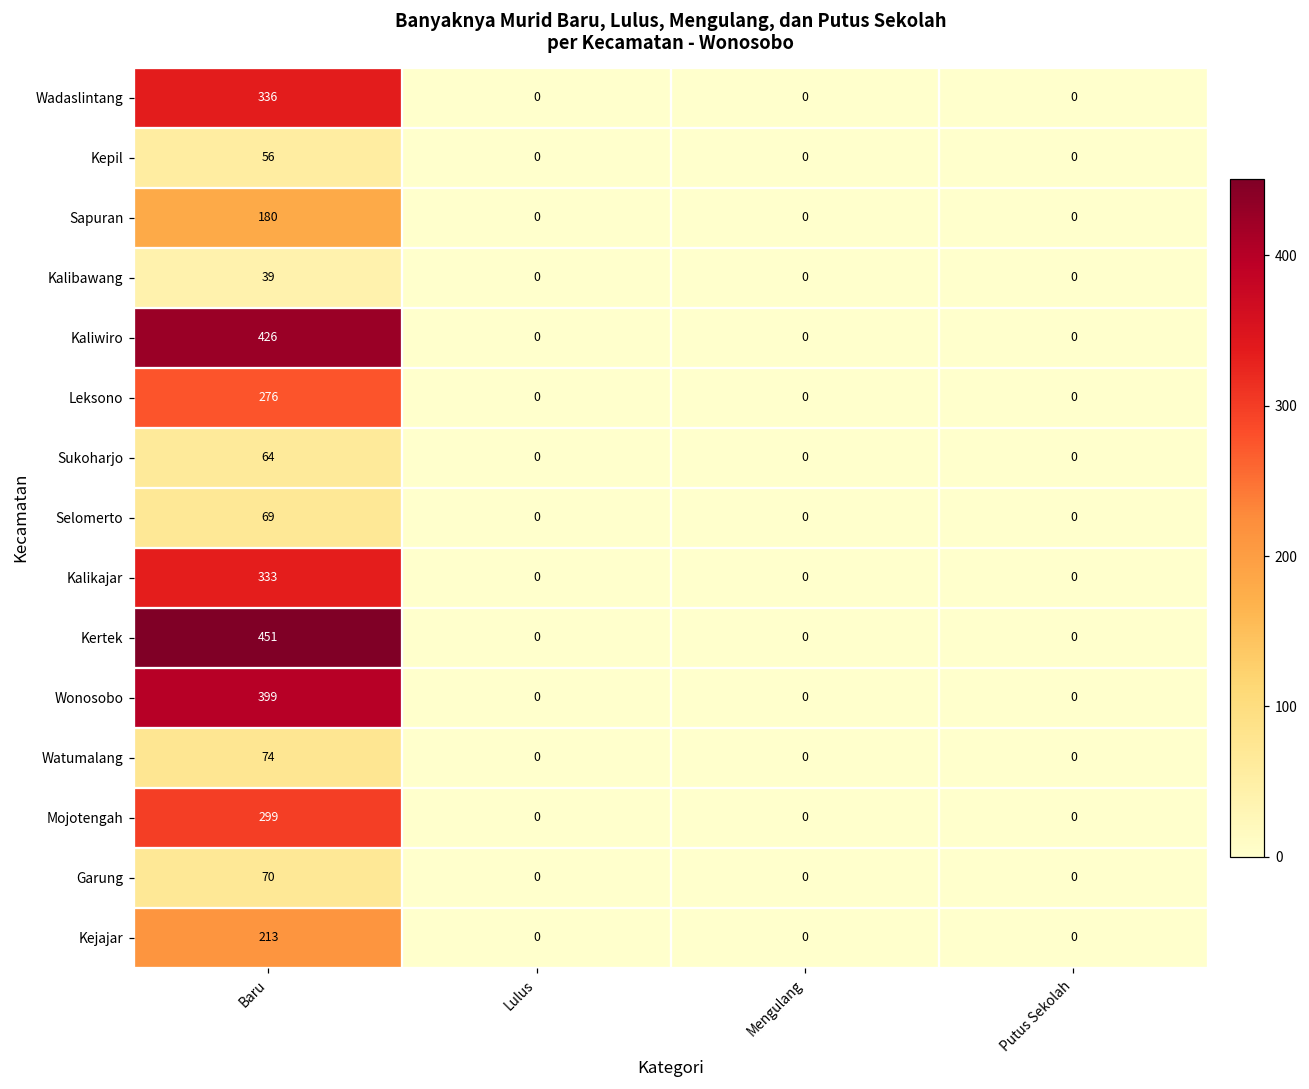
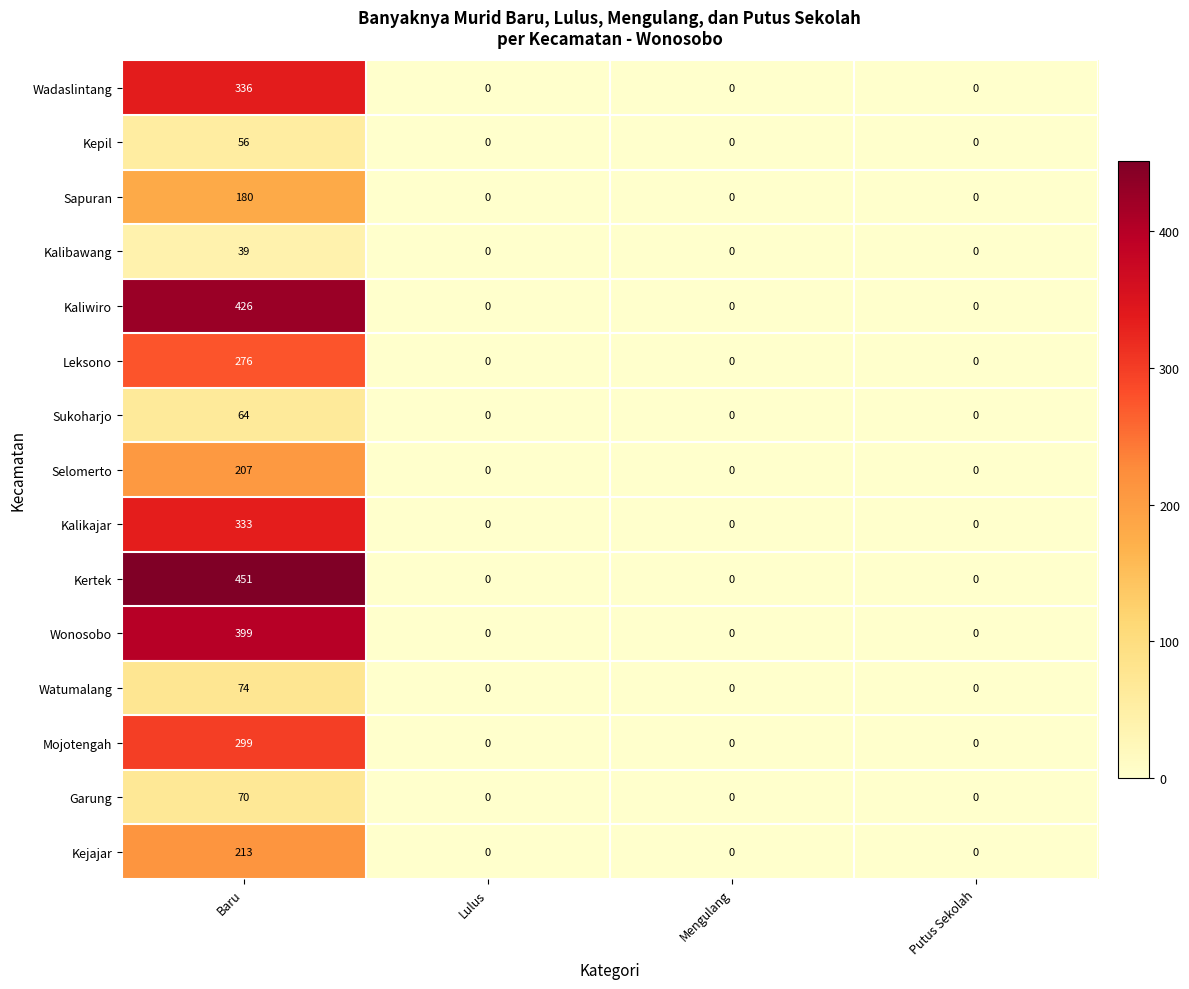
  {
    "Wadaslintang": {
      "Baru": 336,
      "Lulus": 0,
      "Mengulang": 0,
      "Putus Sekolah": 0
    },
    "Kepil": {
      "Baru": 56,
      "Lulus": 0,
      "Mengulang": 0,
      "Putus Sekolah": 0
    },
    "Sapuran": {
      "Baru": 180,
      "Lulus": 0,
      "Mengulang": 0,
      "Putus Sekolah": 0
    },
    "Kalibawang": {
      "Baru": 39,
      "Lulus": 0,
      "Mengulang": 0,
      "Putus Sekolah": 0
    },
    "Kaliwiro": {
      "Baru": 426,
      "Lulus": 0,
      "Mengulang": 0,
      "Putus Sekolah": 0
    },
    "Leksono": {
      "Baru": 276,
      "Lulus": 0,
      "Mengulang": 0,
      "Putus Sekolah": 0
    },
    "Sukoharjo": {
      "Baru": 64,
      "Lulus": 0,
      "Mengulang": 0,
      "Putus Sekolah": 0
    },
    "Selomerto": {
-     "Baru": 69,
+     "Baru": 207,
      "Lulus": 0,
      "Mengulang": 0,
      "Putus Sekolah": 0
    },
    "Kalikajar": {
      "Baru": 333,
      "Lulus": 0,
      "Mengulang": 0,
      "Putus Sekolah": 0
    },
    "Kertek": {
      "Baru": 451,
      "Lulus": 0,
      "Mengulang": 0,
      "Putus Sekolah": 0
    },
    "Wonosobo": {
      "Baru": 399,
      "Lulus": 0,
      "Mengulang": 0,
      "Putus Sekolah": 0
    },
    "Watumalang": {
      "Baru": 74,
      "Lulus": 0,
      "Mengulang": 0,
      "Putus Sekolah": 0
    },
    "Mojotengah": {
      "Baru": 299,
      "Lulus": 0,
      "Mengulang": 0,
      "Putus Sekolah": 0
    },
    "Garung": {
      "Baru": 70,
      "Lulus": 0,
      "Mengulang": 0,
      "Putus Sekolah": 0
    },
    "Kejajar": {
      "Baru": 213,
      "Lulus": 0,
      "Mengulang": 0,
      "Putus Sekolah": 0
    }
  }
